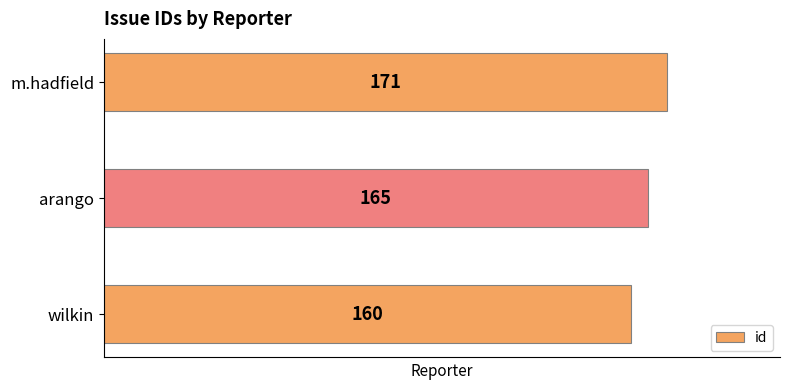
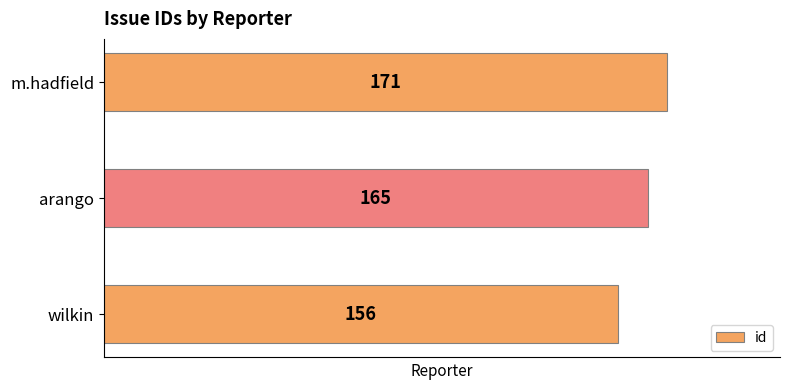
  {
    "m.hadfield": 171,
    "arango": 165,
-   "wilkin": 160
+   "wilkin": 156
  }
